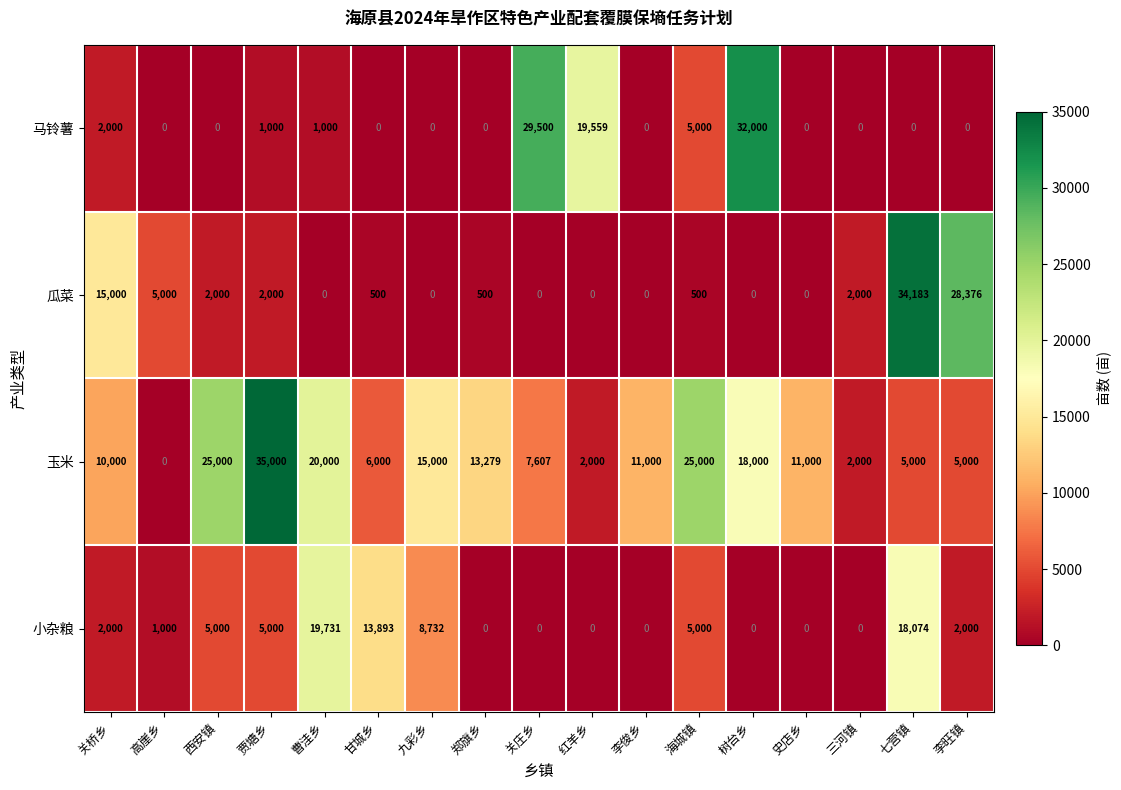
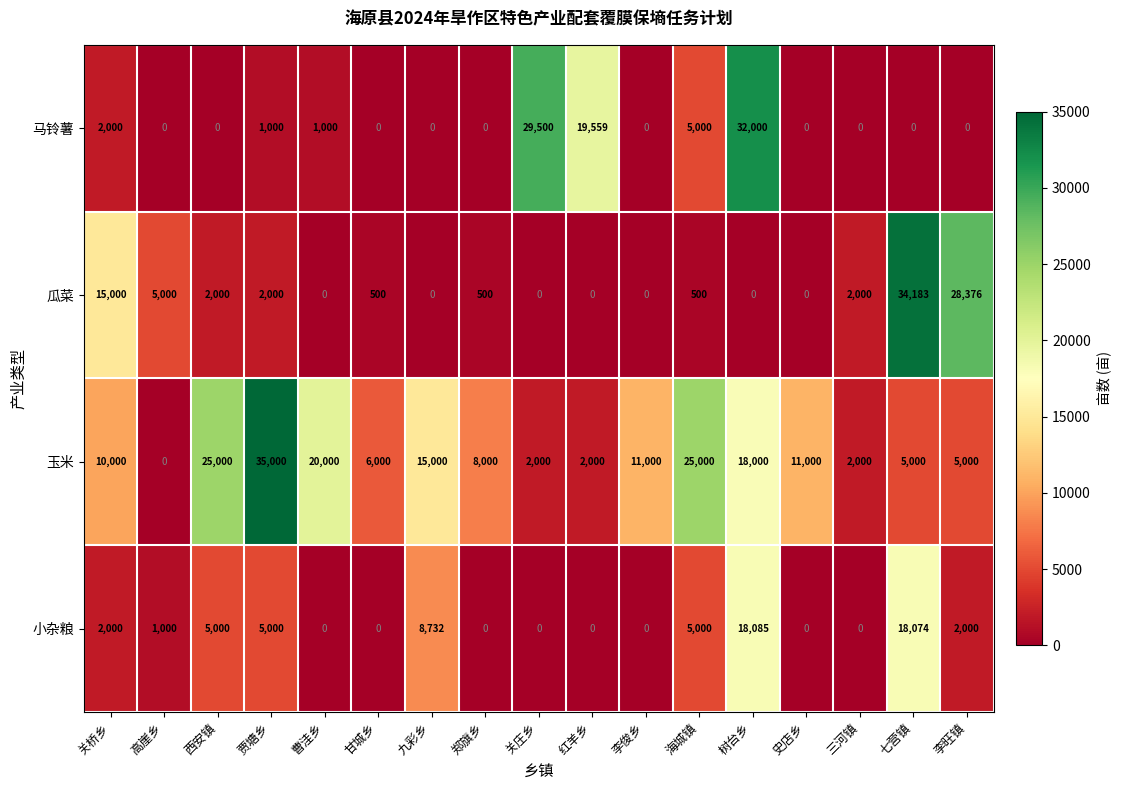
  {
    "马铃薯": {
      "关桥乡": "2,000",
      "高崖乡": "0",
      "西安镇": "0",
      "贾塘乡": "1,000",
      "曹洼乡": "1,000",
      "甘城乡": "0",
      "九彩乡": "0",
      "郑旗乡": "0",
      "关庄乡": "29,500",
      "红羊乡": "19,559",
      "李俊乡": "0",
      "海城镇": "5,000",
      "树台乡": "32,000",
      "史店乡": "0",
      "三河镇": "0",
      "七营镇": "0",
      "李旺镇": "0"
    },
    "瓜菜": {
      "关桥乡": "15,000",
      "高崖乡": "5,000",
      "西安镇": "2,000",
      "贾塘乡": "2,000",
      "曹洼乡": "0",
      "甘城乡": "500",
      "九彩乡": "0",
      "郑旗乡": "500",
      "关庄乡": "0",
      "红羊乡": "0",
      "李俊乡": "0",
      "海城镇": "500",
      "树台乡": "0",
      "史店乡": "0",
      "三河镇": "2,000",
      "七营镇": "34,183",
      "李旺镇": "28,376"
    },
    "玉米": {
      "关桥乡": "10,000",
      "高崖乡": "0",
      "西安镇": "25,000",
      "贾塘乡": "35,000",
      "曹洼乡": "20,000",
      "甘城乡": "6,000",
      "九彩乡": "15,000",
-     "郑旗乡": "13,279",
-     "关庄乡": "7,607",
+     "郑旗乡": "8,000",
+     "关庄乡": "2,000",
      "红羊乡": "2,000",
      "李俊乡": "11,000",
      "海城镇": "25,000",
      "树台乡": "18,000",
      "史店乡": "11,000",
      "三河镇": "2,000",
      "七营镇": "5,000",
      "李旺镇": "5,000"
    },
    "小杂粮": {
      "关桥乡": "2,000",
      "高崖乡": "1,000",
      "西安镇": "5,000",
      "贾塘乡": "5,000",
-     "曹洼乡": "19,731",
-     "甘城乡": "13,893",
+     "曹洼乡": "0",
+     "甘城乡": "0",
      "九彩乡": "8,732",
      "郑旗乡": "0",
      "关庄乡": "0",
      "红羊乡": "0",
      "李俊乡": "0",
      "海城镇": "5,000",
-     "树台乡": "0",
+     "树台乡": "18,085",
      "史店乡": "0",
      "三河镇": "0",
      "七营镇": "18,074",
      "李旺镇": "2,000"
    }
  }
